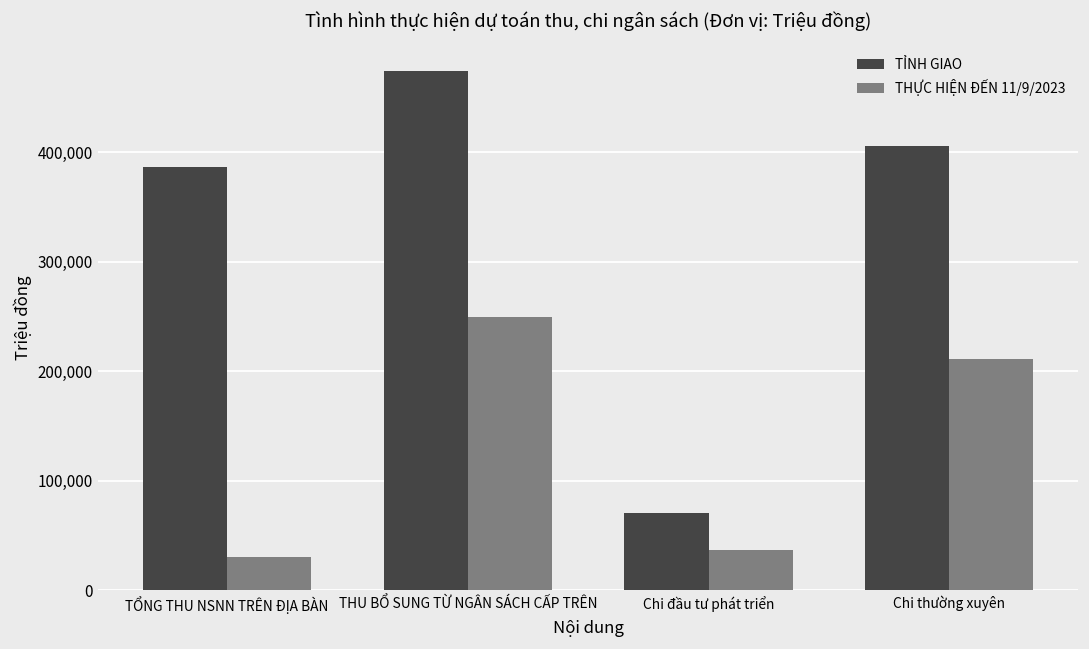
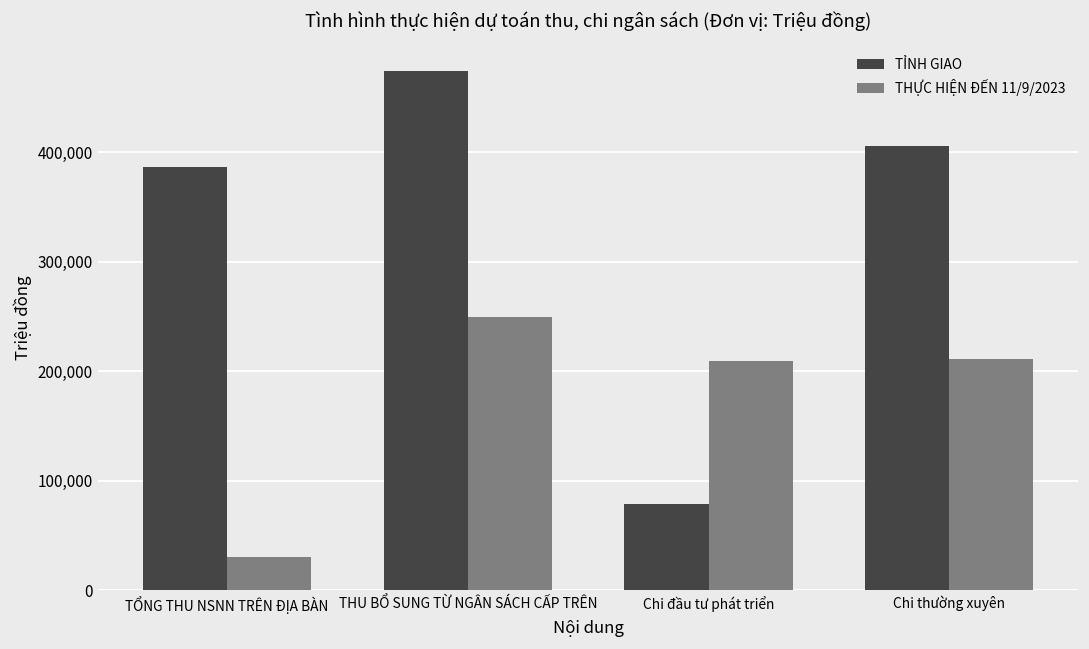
  {
    "TỈNH GIAO": {
      "TỔNG THU NSNN TRÊN ĐỊA BÀN": "390,000",
      "THU BỔ SUNG TỪ NGÂN SÁCH CẤP TRÊN": "470,000",
-     "Chi đầu tư phát triển": "70,000",
+     "Chi đầu tư phát triển": "80,000",
      "Chi thường xuyên": "410,000"
    },
    "THỰC HIỆN ĐẾN 11/9/2023": {
      "TỔNG THU NSNN TRÊN ĐỊA BÀN": "30,000",
      "THU BỔ SUNG TỪ NGÂN SÁCH CẤP TRÊN": "250,000",
-     "Chi đầu tư phát triển": "40,000",
+     "Chi đầu tư phát triển": "210,000",
      "Chi thường xuyên": "210,000"
    }
  }
